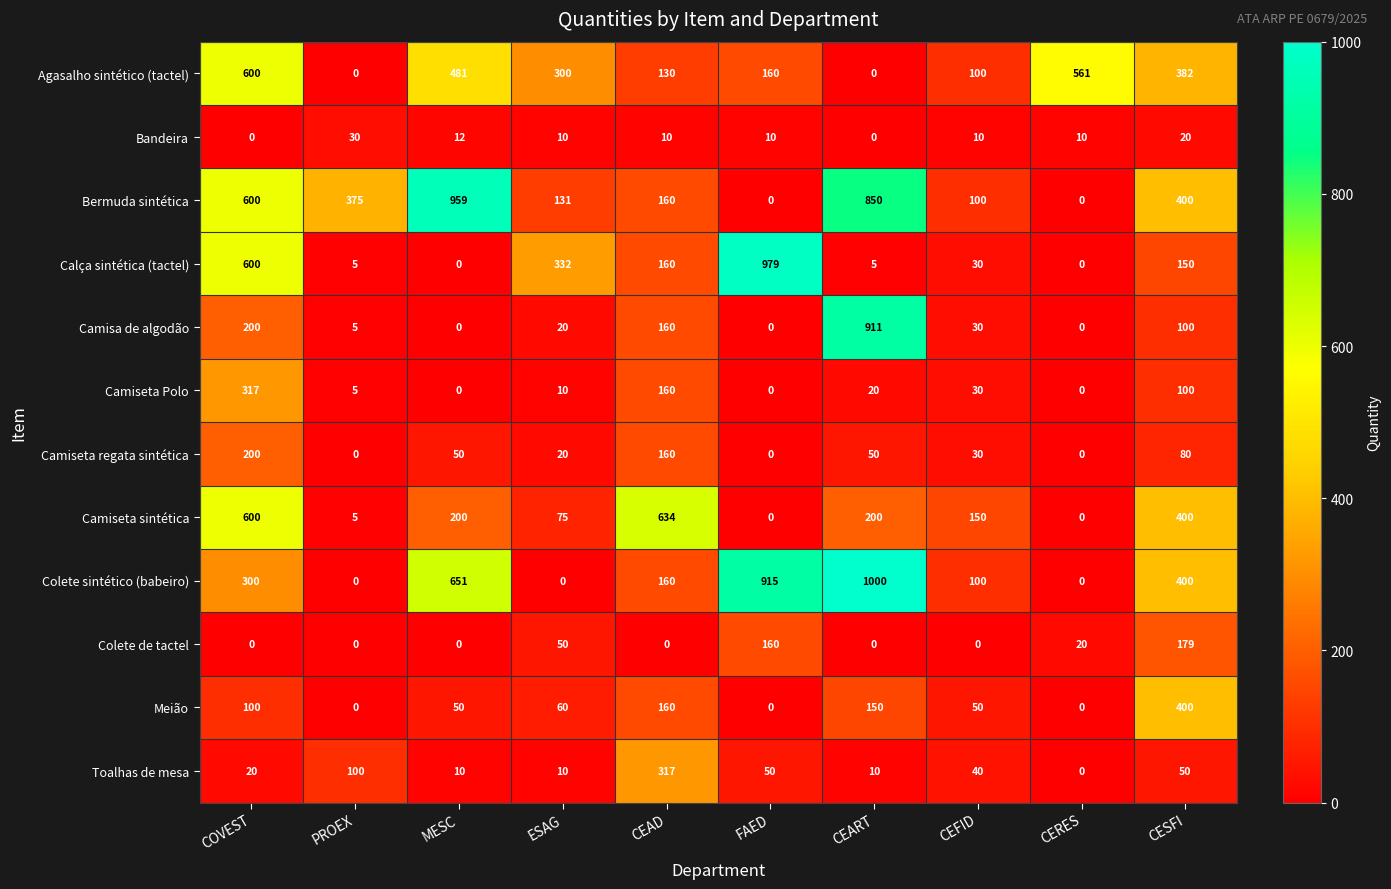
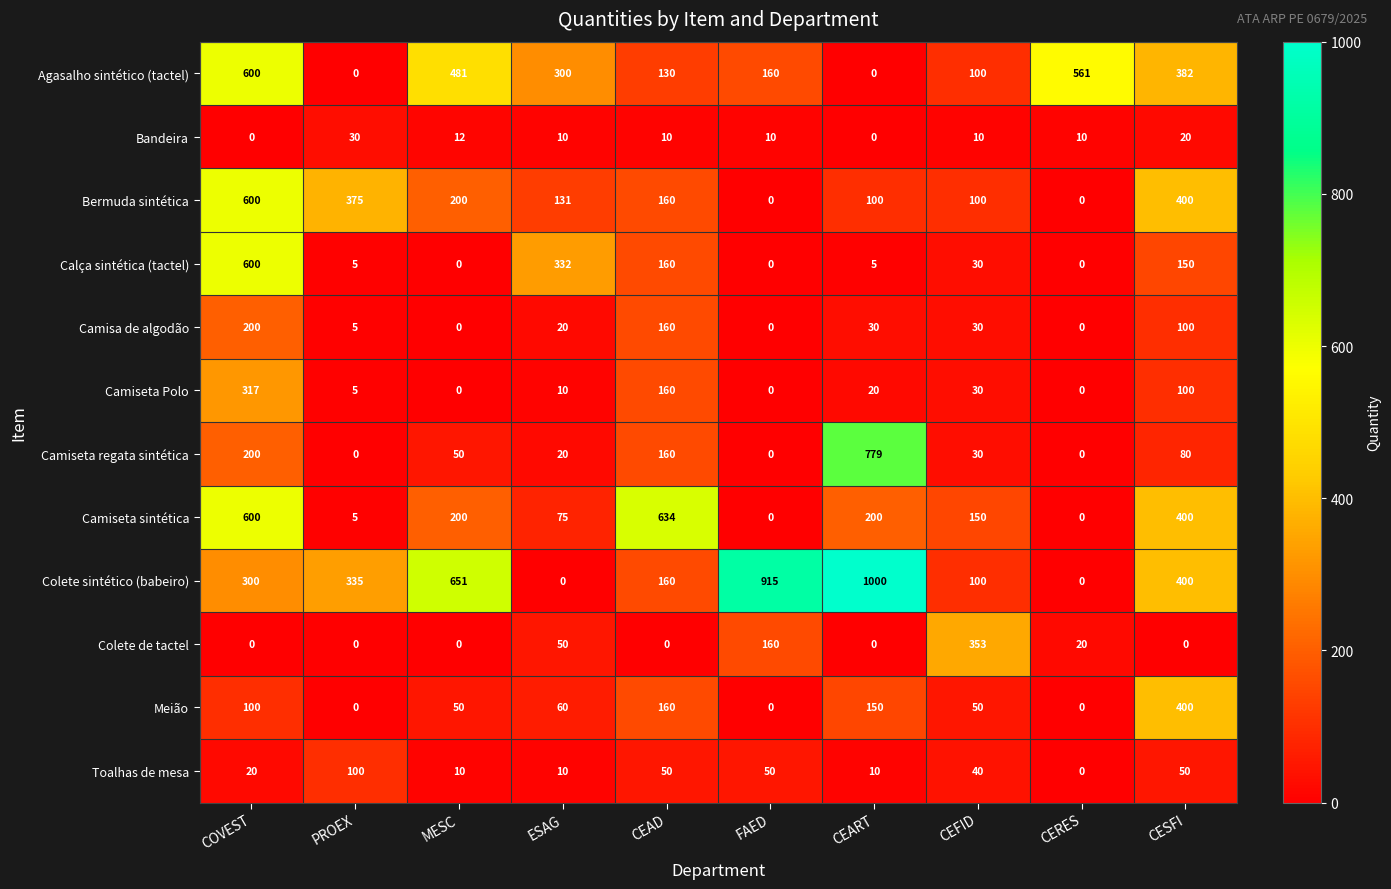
  {
    "Agasalho sintético (tactel)": {
      "COVEST": 600,
      "PROEX": 0,
      "MESC": 481,
      "ESAG": 300,
      "CEAD": 130,
      "FAED": 160,
      "CEART": 0,
      "CEFID": 100,
      "CERES": 561,
      "CESFI": 382
    },
    "Bandeira": {
      "COVEST": 0,
      "PROEX": 30,
      "MESC": 12,
      "ESAG": 10,
      "CEAD": 10,
      "FAED": 10,
      "CEART": 0,
      "CEFID": 10,
      "CERES": 10,
      "CESFI": 20
    },
    "Bermuda sintética": {
      "COVEST": 600,
      "PROEX": 375,
-     "MESC": 959,
+     "MESC": 200,
      "ESAG": 131,
      "CEAD": 160,
      "FAED": 0,
-     "CEART": 850,
+     "CEART": 100,
      "CEFID": 100,
      "CERES": 0,
      "CESFI": 400
    },
    "Calça sintética (tactel)": {
      "COVEST": 600,
      "PROEX": 5,
      "MESC": 0,
      "ESAG": 332,
      "CEAD": 160,
-     "FAED": 979,
+     "FAED": 0,
      "CEART": 5,
      "CEFID": 30,
      "CERES": 0,
      "CESFI": 150
    },
    "Camisa de algodão": {
      "COVEST": 200,
      "PROEX": 5,
      "MESC": 0,
      "ESAG": 20,
      "CEAD": 160,
      "FAED": 0,
-     "CEART": 911,
+     "CEART": 30,
      "CEFID": 30,
      "CERES": 0,
      "CESFI": 100
    },
    "Camiseta Polo": {
      "COVEST": 317,
      "PROEX": 5,
      "MESC": 0,
      "ESAG": 10,
      "CEAD": 160,
      "FAED": 0,
      "CEART": 20,
      "CEFID": 30,
      "CERES": 0,
      "CESFI": 100
    },
    "Camiseta regata sintética": {
      "COVEST": 200,
      "PROEX": 0,
      "MESC": 50,
      "ESAG": 20,
      "CEAD": 160,
      "FAED": 0,
-     "CEART": 50,
+     "CEART": 779,
      "CEFID": 30,
      "CERES": 0,
      "CESFI": 80
    },
    "Camiseta sintética": {
      "COVEST": 600,
      "PROEX": 5,
      "MESC": 200,
      "ESAG": 75,
      "CEAD": 634,
      "FAED": 0,
      "CEART": 200,
      "CEFID": 150,
      "CERES": 0,
      "CESFI": 400
    },
    "Colete sintético (babeiro)": {
      "COVEST": 300,
-     "PROEX": 0,
+     "PROEX": 335,
      "MESC": 651,
      "ESAG": 0,
      "CEAD": 160,
      "FAED": 915,
      "CEART": 1000,
      "CEFID": 100,
      "CERES": 0,
      "CESFI": 400
    },
    "Colete de tactel": {
      "COVEST": 0,
      "PROEX": 0,
      "MESC": 0,
      "ESAG": 50,
      "CEAD": 0,
      "FAED": 160,
      "CEART": 0,
-     "CEFID": 0,
+     "CEFID": 353,
      "CERES": 20,
-     "CESFI": 179
+     "CESFI": 0
    },
    "Meião": {
      "COVEST": 100,
      "PROEX": 0,
      "MESC": 50,
      "ESAG": 60,
      "CEAD": 160,
      "FAED": 0,
      "CEART": 150,
      "CEFID": 50,
      "CERES": 0,
      "CESFI": 400
    },
    "Toalhas de mesa": {
      "COVEST": 20,
      "PROEX": 100,
      "MESC": 10,
      "ESAG": 10,
-     "CEAD": 317,
+     "CEAD": 50,
      "FAED": 50,
      "CEART": 10,
      "CEFID": 40,
      "CERES": 0,
      "CESFI": 50
    }
  }
